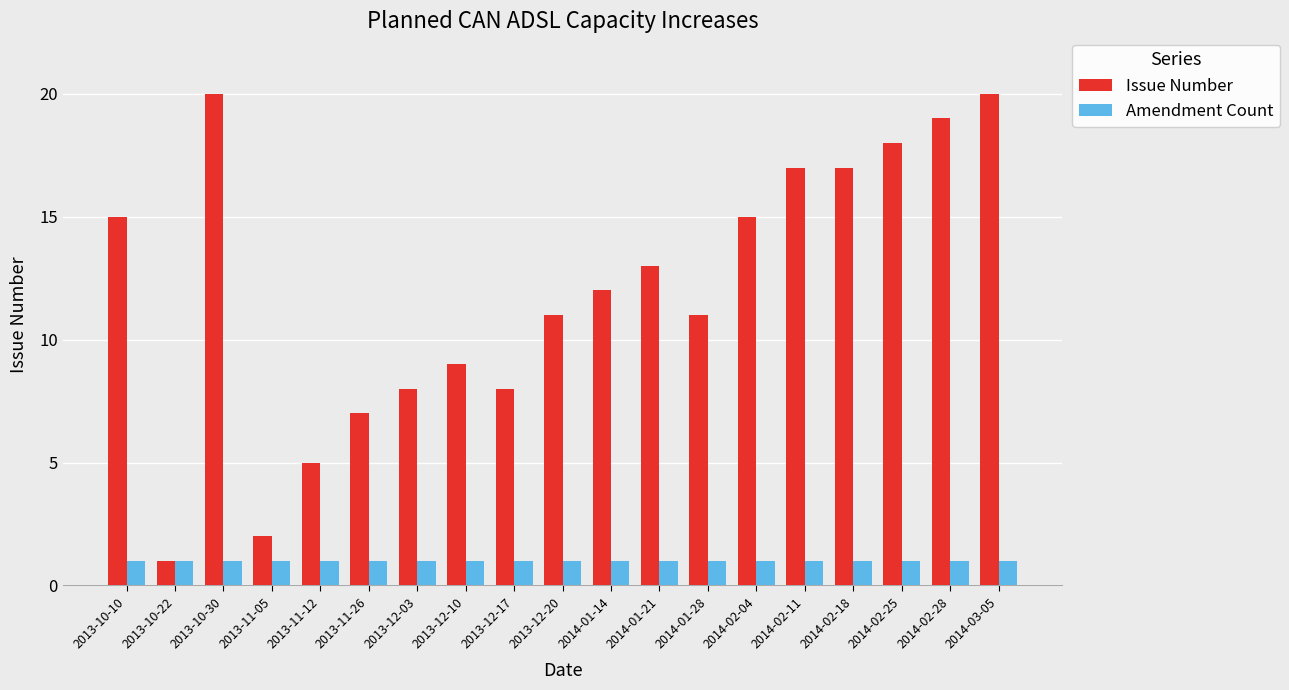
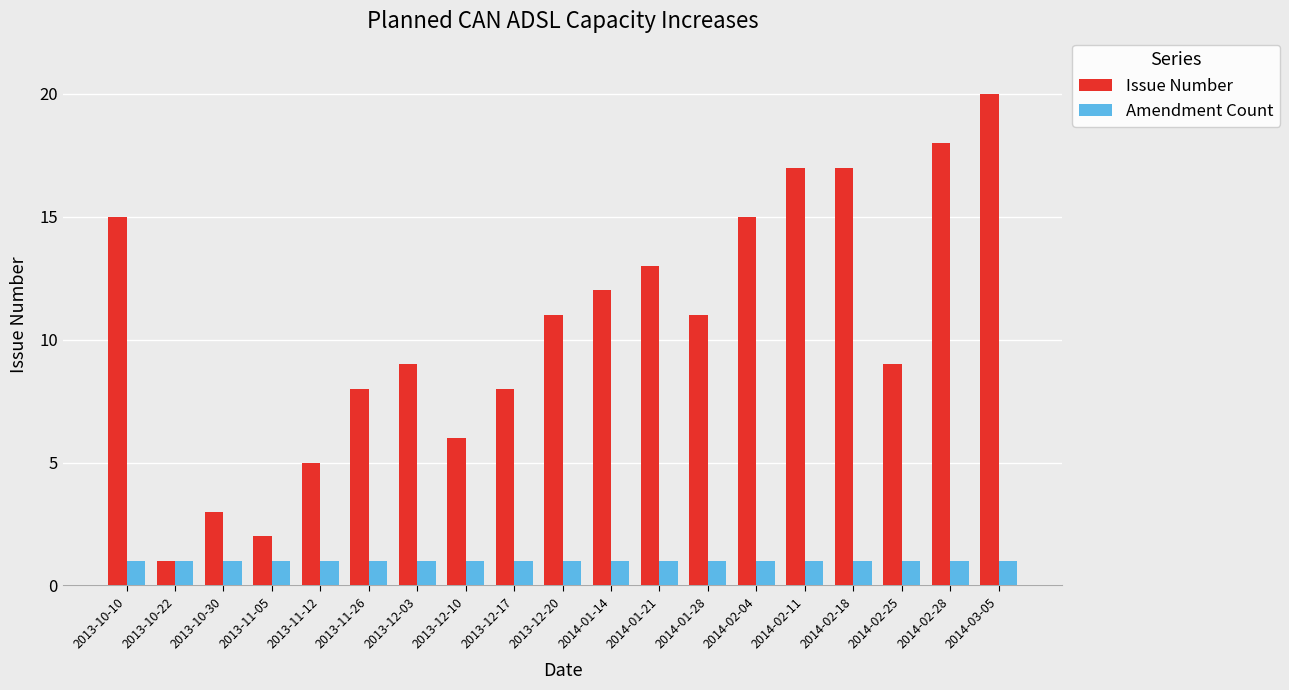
  {
    "Issue Number": {
      "2013-10-10": 15,
      "2013-10-22": 1,
-     "2013-10-30": 20,
+     "2013-10-30": 3,
      "2013-11-05": 2,
      "2013-11-12": 5,
-     "2013-11-26": 7,
-     "2013-12-03": 8,
-     "2013-12-10": 9,
+     "2013-11-26": 8,
+     "2013-12-03": 9,
+     "2013-12-10": 6,
      "2013-12-17": 8,
      "2013-12-20": 11,
      "2014-01-14": 12,
      "2014-01-21": 13,
      "2014-01-28": 11,
      "2014-02-04": 15,
      "2014-02-11": 17,
      "2014-02-18": 17,
-     "2014-02-25": 18,
-     "2014-02-28": 19,
+     "2014-02-25": 9,
+     "2014-02-28": 18,
      "2014-03-05": 20
    },
    "Amendment Count": {
      "2013-10-10": 1,
      "2013-10-22": 1,
      "2013-10-30": 1,
      "2013-11-05": 1,
      "2013-11-12": 1,
      "2013-11-26": 1,
      "2013-12-03": 1,
      "2013-12-10": 1,
      "2013-12-17": 1,
      "2013-12-20": 1,
      "2014-01-14": 1,
      "2014-01-21": 1,
      "2014-01-28": 1,
      "2014-02-04": 1,
      "2014-02-11": 1,
      "2014-02-18": 1,
      "2014-02-25": 1,
      "2014-02-28": 1,
      "2014-03-05": 1
    }
  }
